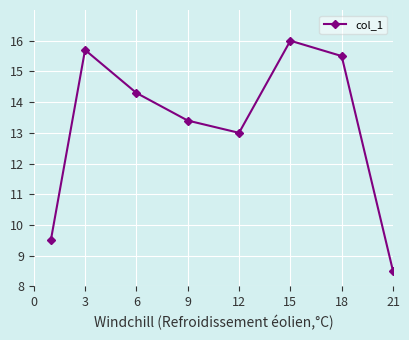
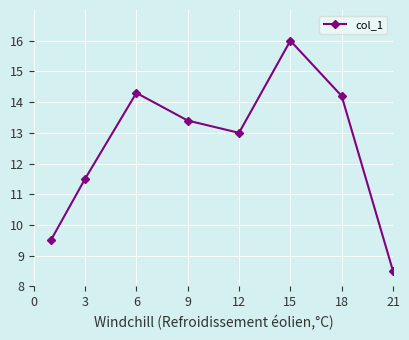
  {
-   "3": 15.7,
+   "3": 11.5,
    "6": 14.3,
    "9": 13.4,
    "12": 13.0,
    "15": 16.0,
-   "18": 15.5,
+   "18": 14.2,
    "21": 8.5
  }
